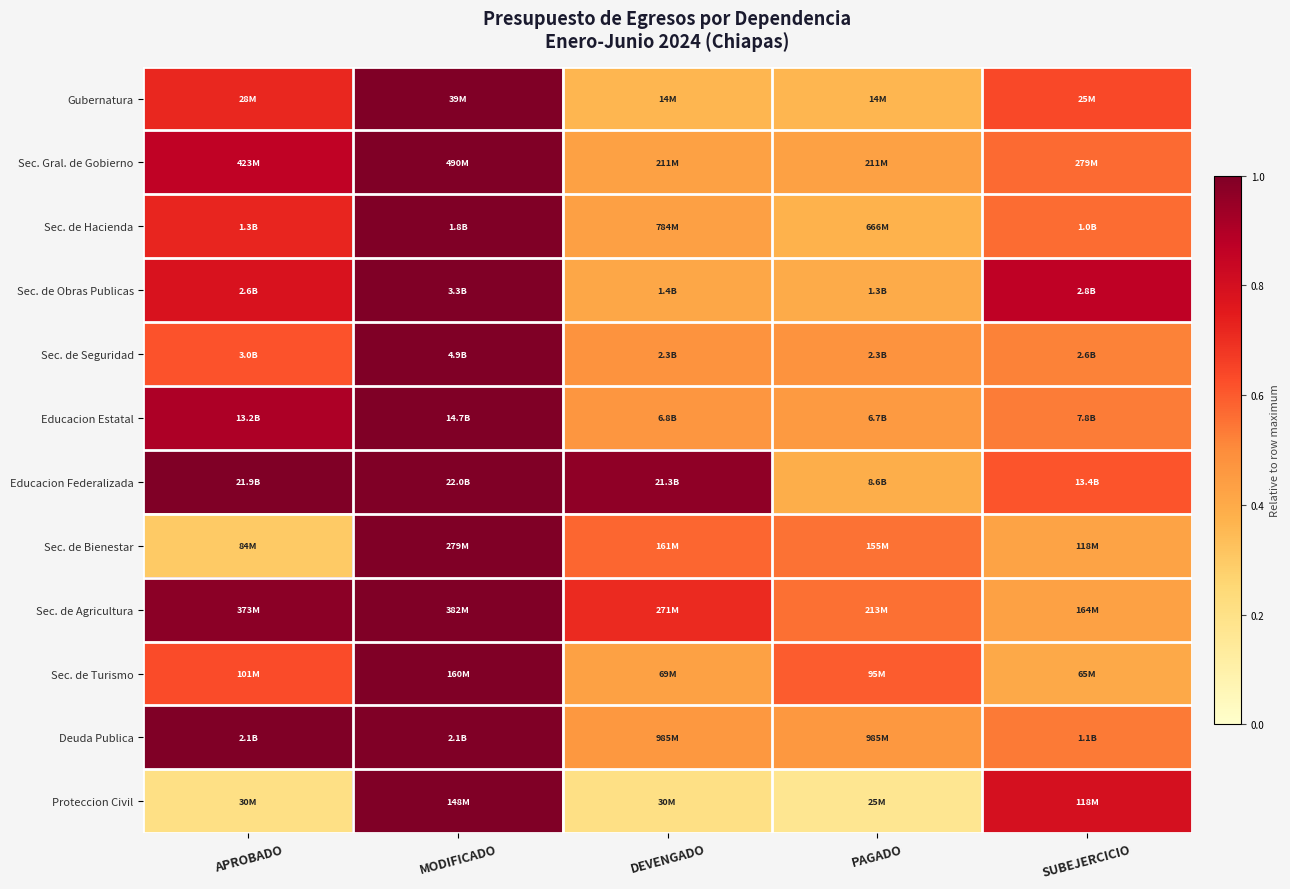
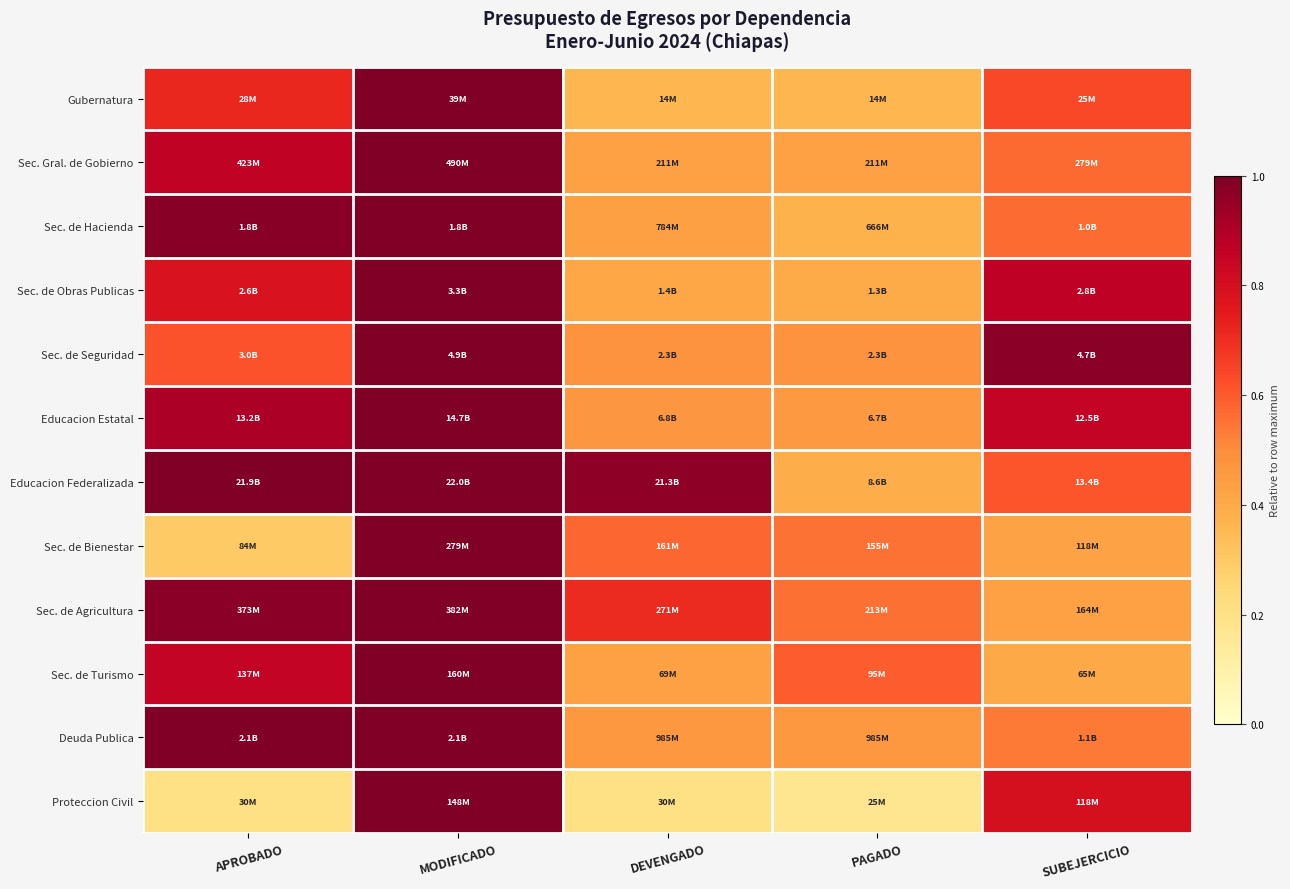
  {
    "Gubernatura": {
      "APROBADO": "28M",
      "MODIFICADO": "39M",
      "DEVENGADO": "14M",
      "PAGADO": "14M",
      "SUBEJERCICIO": "25M"
    },
    "Sec. Gral. de Gobierno": {
      "APROBADO": "423M",
      "MODIFICADO": "490M",
      "DEVENGADO": "211M",
      "PAGADO": "211M",
      "SUBEJERCICIO": "279M"
    },
    "Sec. de Hacienda": {
-     "APROBADO": "1.3B",
+     "APROBADO": "1.8B",
      "MODIFICADO": "1.8B",
      "DEVENGADO": "784M",
      "PAGADO": "666M",
      "SUBEJERCICIO": "1.0B"
    },
    "Sec. de Obras Publicas": {
      "APROBADO": "2.6B",
      "MODIFICADO": "3.3B",
      "DEVENGADO": "1.4B",
      "PAGADO": "1.3B",
      "SUBEJERCICIO": "2.8B"
    },
    "Sec. de Seguridad": {
      "APROBADO": "3.0B",
      "MODIFICADO": "4.9B",
      "DEVENGADO": "2.3B",
      "PAGADO": "2.3B",
-     "SUBEJERCICIO": "2.6B"
+     "SUBEJERCICIO": "4.7B"
    },
    "Educacion Estatal": {
      "APROBADO": "13.2B",
      "MODIFICADO": "14.7B",
      "DEVENGADO": "6.8B",
      "PAGADO": "6.7B",
-     "SUBEJERCICIO": "7.8B"
+     "SUBEJERCICIO": "12.5B"
    },
    "Educacion Federalizada": {
      "APROBADO": "21.9B",
      "MODIFICADO": "22.0B",
      "DEVENGADO": "21.3B",
      "PAGADO": "8.6B",
      "SUBEJERCICIO": "13.4B"
    },
    "Sec. de Bienestar": {
      "APROBADO": "84M",
      "MODIFICADO": "279M",
      "DEVENGADO": "161M",
      "PAGADO": "155M",
      "SUBEJERCICIO": "118M"
    },
    "Sec. de Agricultura": {
      "APROBADO": "373M",
      "MODIFICADO": "382M",
      "DEVENGADO": "271M",
      "PAGADO": "213M",
      "SUBEJERCICIO": "164M"
    },
    "Sec. de Turismo": {
-     "APROBADO": "101M",
+     "APROBADO": "137M",
      "MODIFICADO": "160M",
      "DEVENGADO": "69M",
      "PAGADO": "95M",
      "SUBEJERCICIO": "65M"
    },
    "Deuda Publica": {
      "APROBADO": "2.1B",
      "MODIFICADO": "2.1B",
      "DEVENGADO": "985M",
      "PAGADO": "985M",
      "SUBEJERCICIO": "1.1B"
    },
    "Proteccion Civil": {
      "APROBADO": "30M",
      "MODIFICADO": "148M",
      "DEVENGADO": "30M",
      "PAGADO": "25M",
      "SUBEJERCICIO": "118M"
    }
  }
